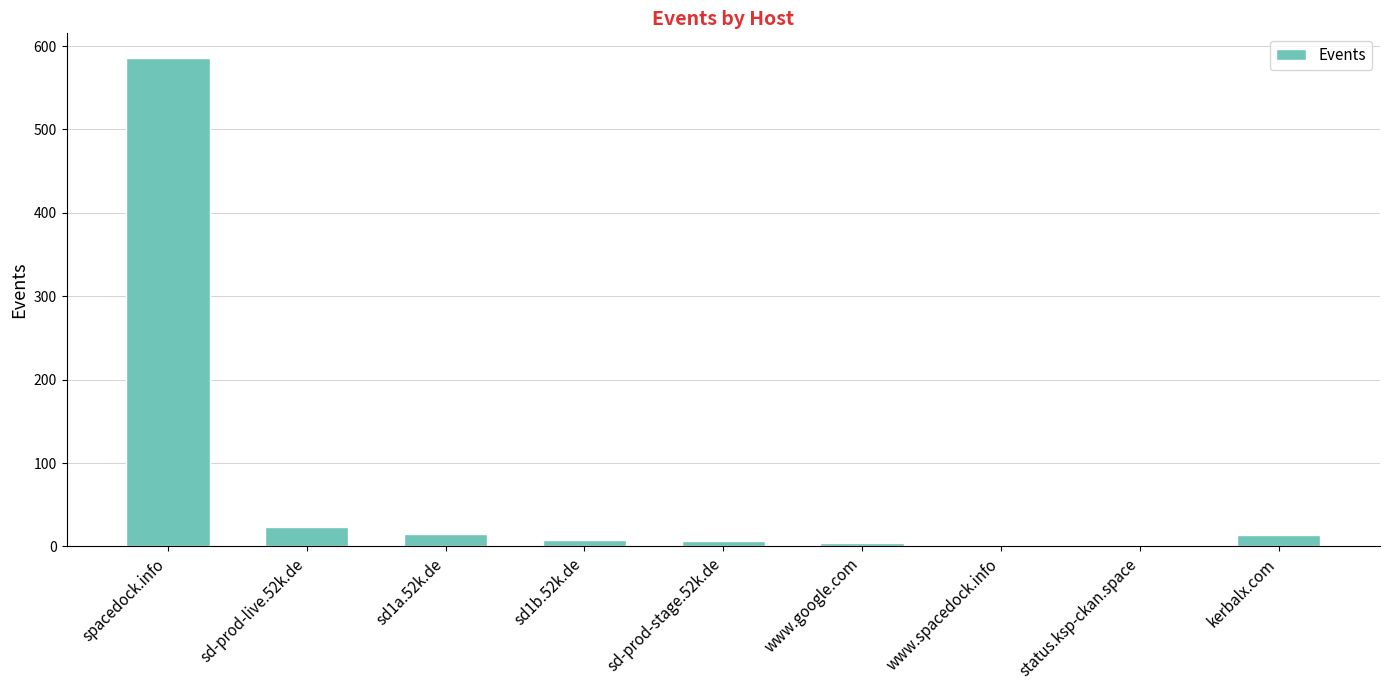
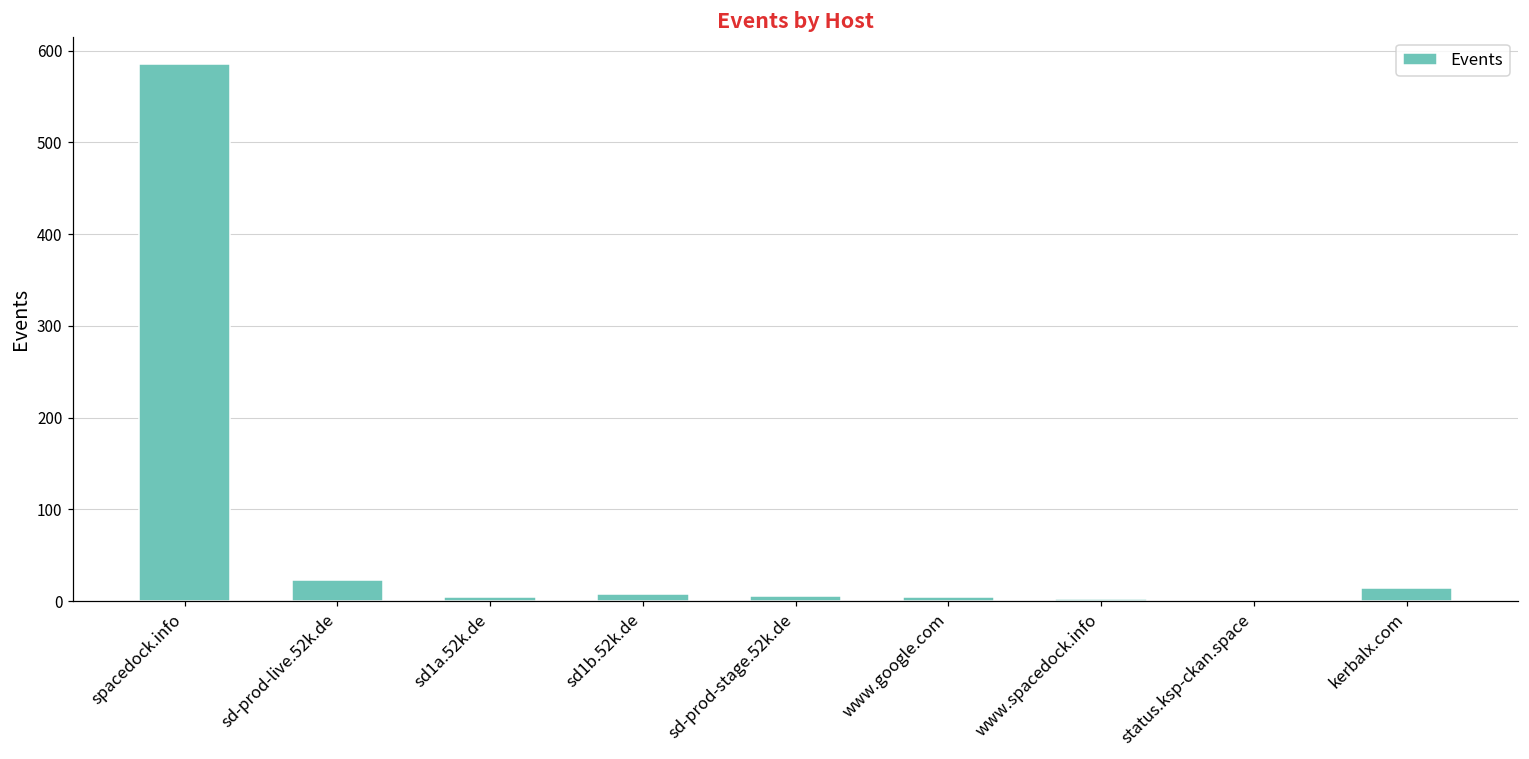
  {
    "spacedock.info": 590,
    "sd-prod-live.52k.de": 20,
-   "sd1a.52k.de": 20,
+   "sd1a.52k.de": 10,
    "sd1b.52k.de": 10,
    "sd-prod-stage.52k.de": 10,
    "www.google.com": 0,
    "kerbalx.com": 10
  }
